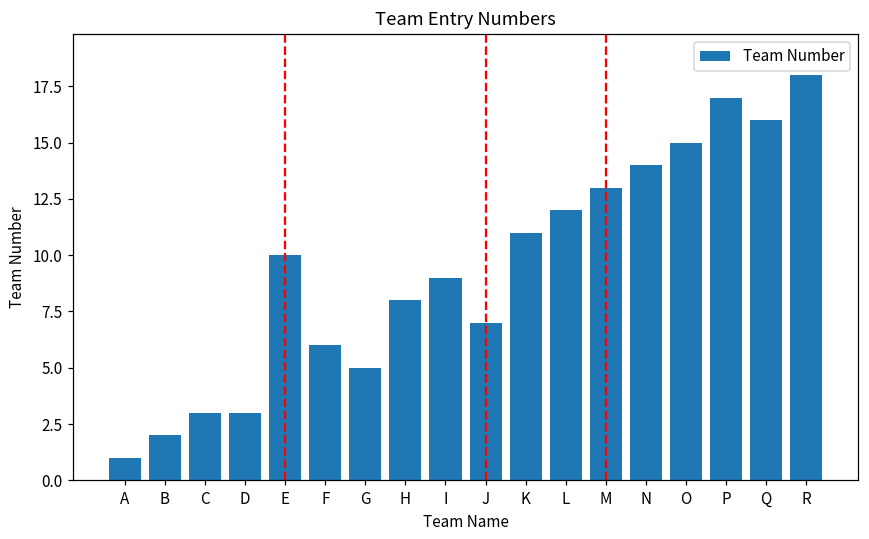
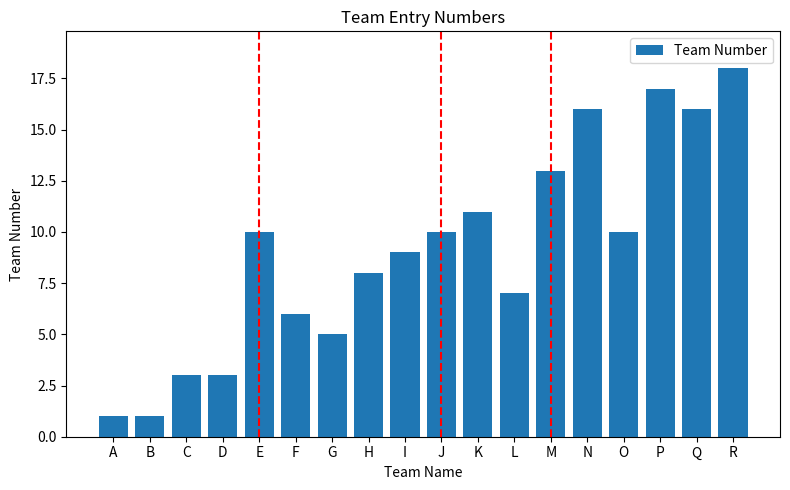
  {
    "A": 1,
-   "B": 2,
+   "B": 1,
    "C": 3,
    "D": 3,
    "E": 10,
    "F": 6,
    "G": 5,
    "H": 8,
    "I": 9,
-   "J": 7,
+   "J": 10,
    "K": 11,
-   "L": 12,
+   "L": 7,
    "M": 13,
-   "N": 14,
-   "O": 15,
+   "N": 16,
+   "O": 10,
    "P": 17,
    "Q": 16,
    "R": 18
  }
